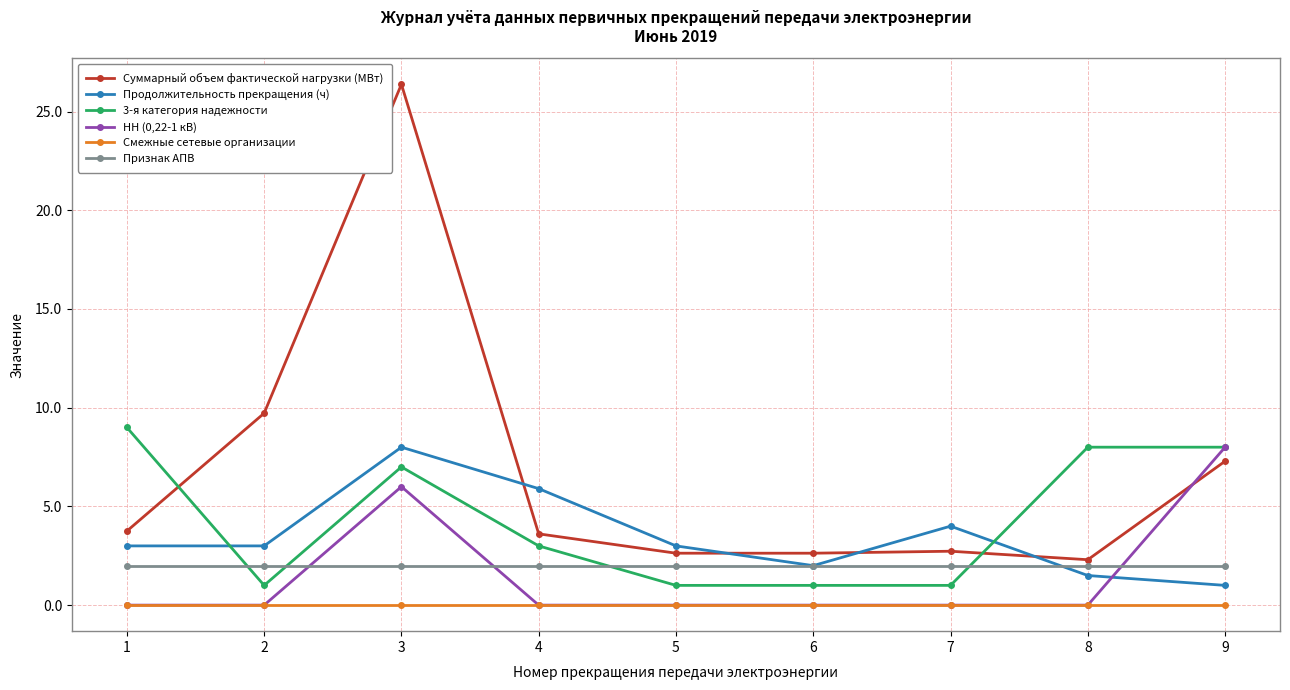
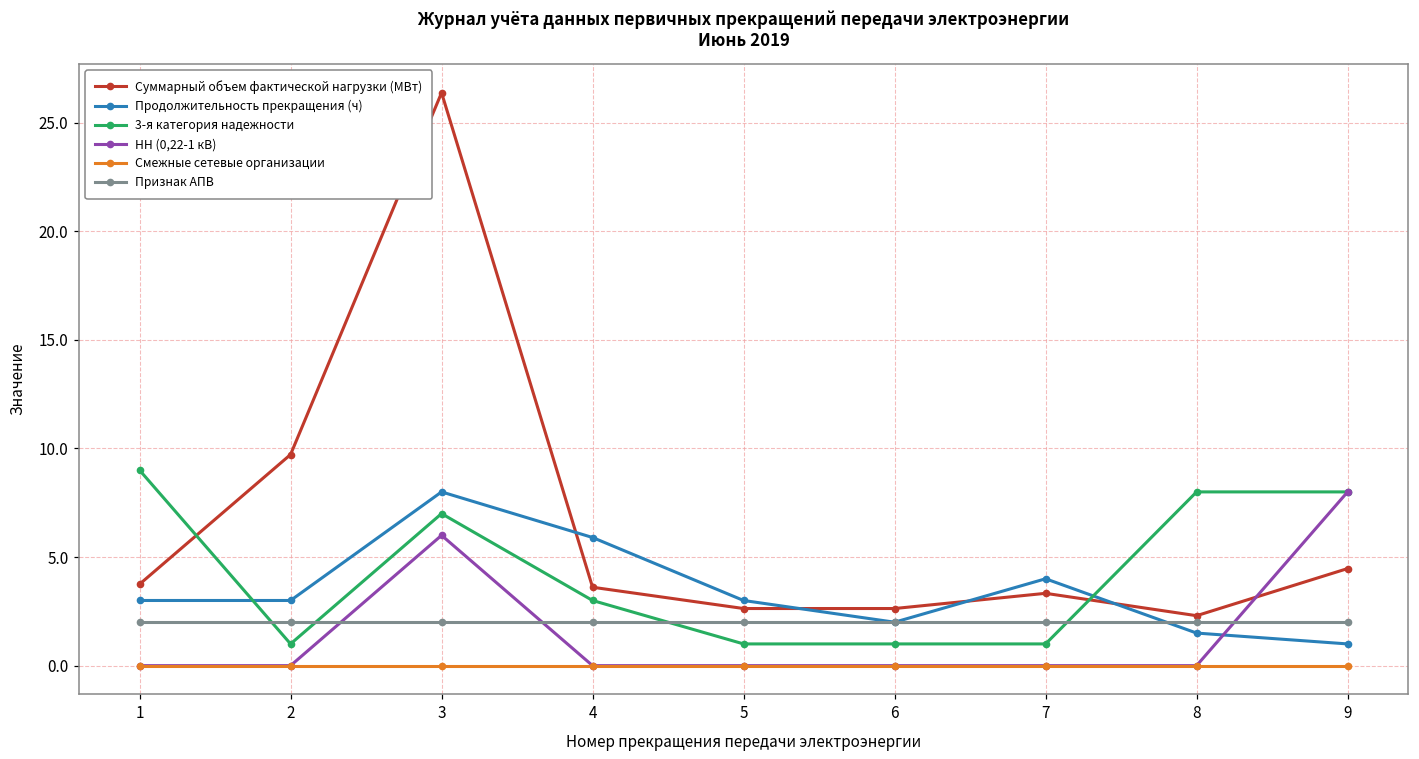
  {
    "Суммарный объем фактической нагрузки (МВт)": {
      "1": 3.8,
      "2": 9.7,
      "3": 26.4,
      "4": 3.6,
      "5": 2.6,
      "6": 2.6,
-     "7": 2.7,
+     "7": 3.3,
      "8": 2.3,
-     "9": 7.3
+     "9": 4.5
    },
    "Продолжительность прекращения (ч)": {
      "1": 3.0,
      "2": 3.0,
      "3": 8.0,
      "4": 5.9,
      "5": 3.0,
      "7": 4.0,
      "8": 1.5,
      "9": 1.0
    },
    "3-я категория надежности": {
      "1": 9.0,
      "2": 1.0,
      "3": 7.0,
      "4": 3.0,
      "5": 1.0,
      "6": 1.0,
      "7": 1.0,
      "8": 8.0
    },
    "НН (0,22-1 кВ)": {
      "3": 6.0
    },
    "Смежные сетевые организации": {
      "3": 0.0,
      "9": 0.0
    },
    "Признак АПВ": {
      "1": 2.0,
      "2": 2.0,
      "3": 2.0,
      "4": 2.0,
      "5": 2.0,
      "7": 2.0,
      "8": 2.0,
      "9": 2.0
    }
  }
